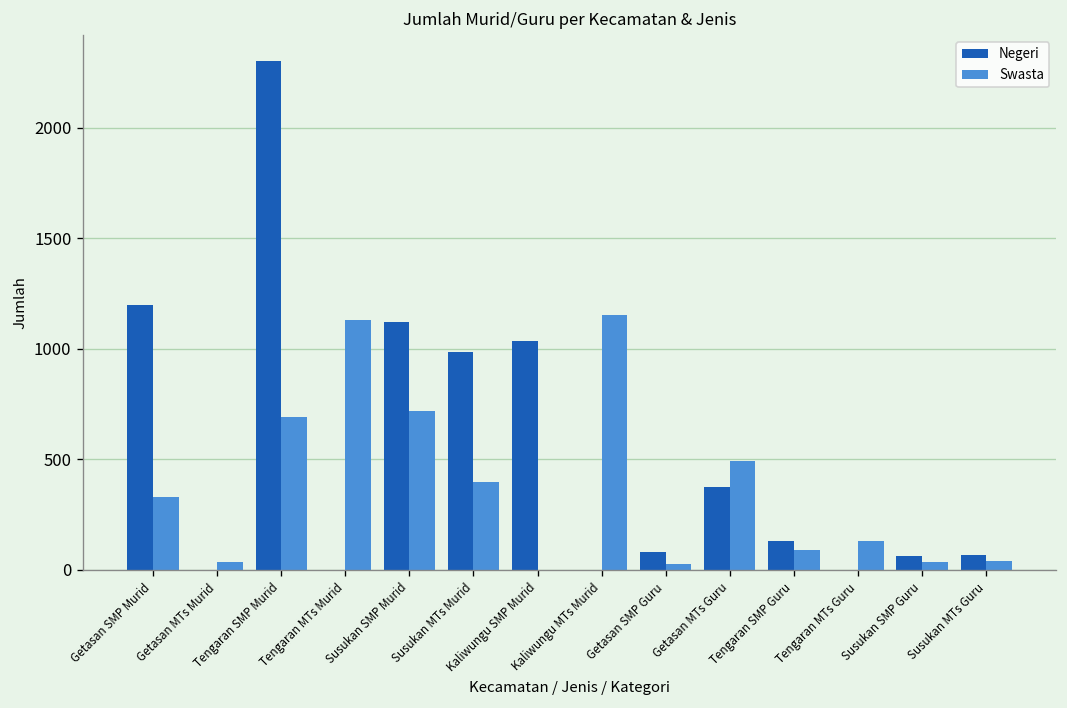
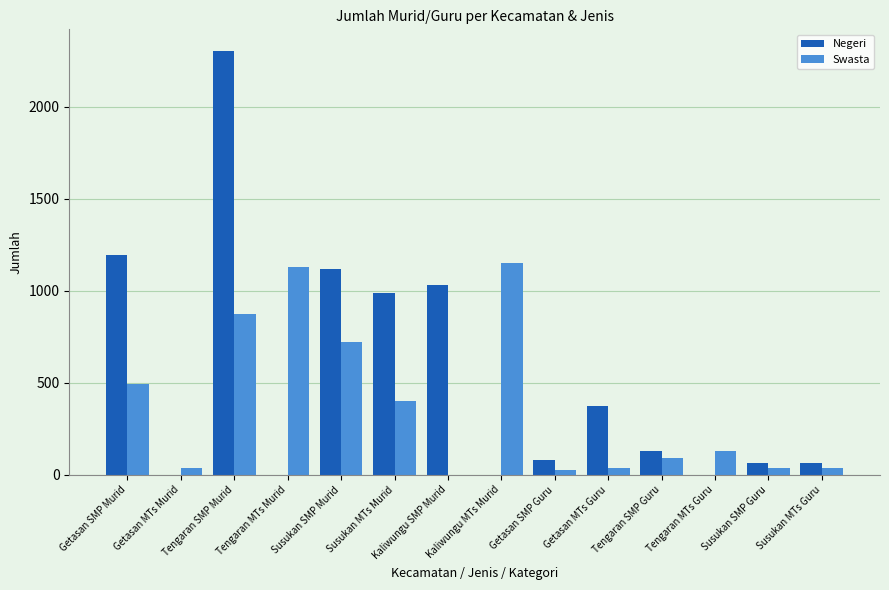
  {
    "Negeri": {
      "Getasan SMP Murid": 1200,
      "Getasan MTs Murid": 0,
      "Tengaran SMP Murid": 2300,
      "Tengaran MTs Murid": 0,
      "Susukan SMP Murid": 1120,
      "Susukan MTs Murid": 990,
      "Kaliwungu SMP Murid": 1030,
      "Kaliwungu MTs Murid": 0,
      "Getasan SMP Guru": 80,
      "Getasan MTs Guru": 370,
      "Tengaran SMP Guru": 130,
      "Tengaran MTs Guru": 0,
      "Susukan SMP Guru": 60,
      "Susukan MTs Guru": 70
    },
    "Swasta": {
-     "Getasan SMP Murid": 330,
+     "Getasan SMP Murid": 490,
      "Getasan MTs Murid": 40,
-     "Tengaran SMP Murid": 690,
+     "Tengaran SMP Murid": 870,
      "Tengaran MTs Murid": 1130,
      "Susukan SMP Murid": 720,
      "Susukan MTs Murid": 400,
      "Kaliwungu SMP Murid": 0,
      "Kaliwungu MTs Murid": 1150,
      "Getasan SMP Guru": 20,
-     "Getasan MTs Guru": 490,
+     "Getasan MTs Guru": 40,
      "Tengaran SMP Guru": 90,
      "Tengaran MTs Guru": 130,
      "Susukan SMP Guru": 40,
      "Susukan MTs Guru": 40
    }
  }
